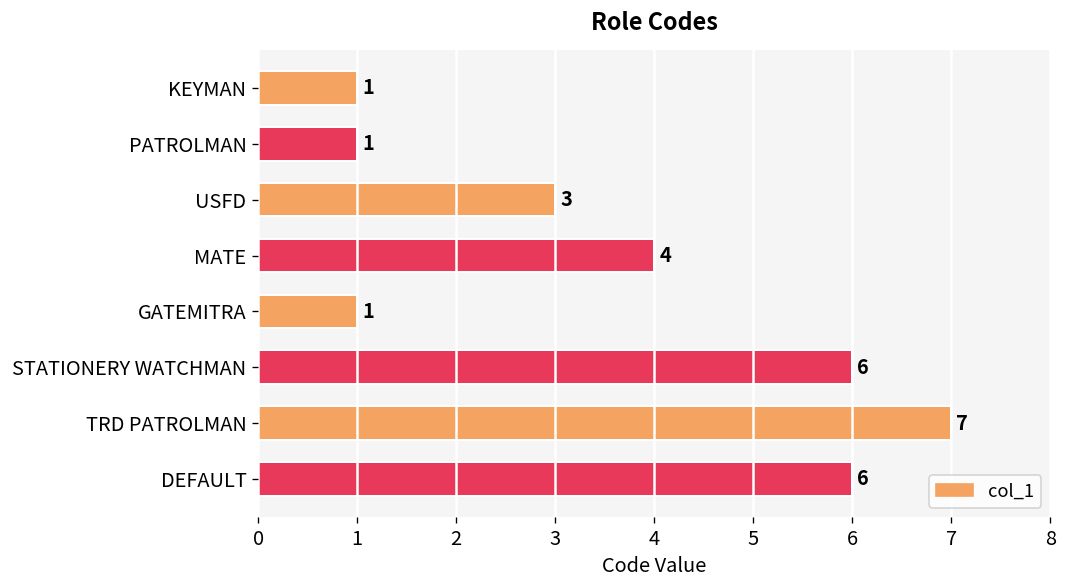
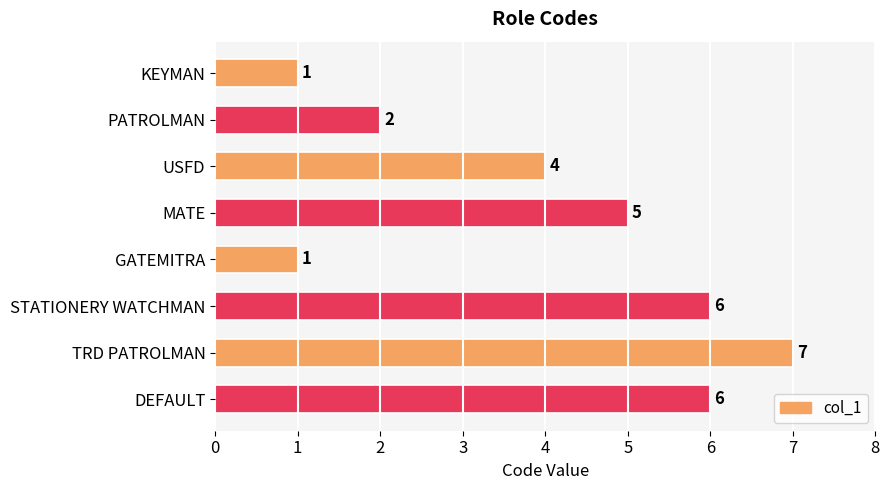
  {
    "KEYMAN": 1,
-   "PATROLMAN": 1,
-   "USFD": 3,
-   "MATE": 4,
+   "PATROLMAN": 2,
+   "USFD": 4,
+   "MATE": 5,
    "GATEMITRA": 1,
    "STATIONERY WATCHMAN": 6,
    "TRD PATROLMAN": 7,
    "DEFAULT": 6
  }
